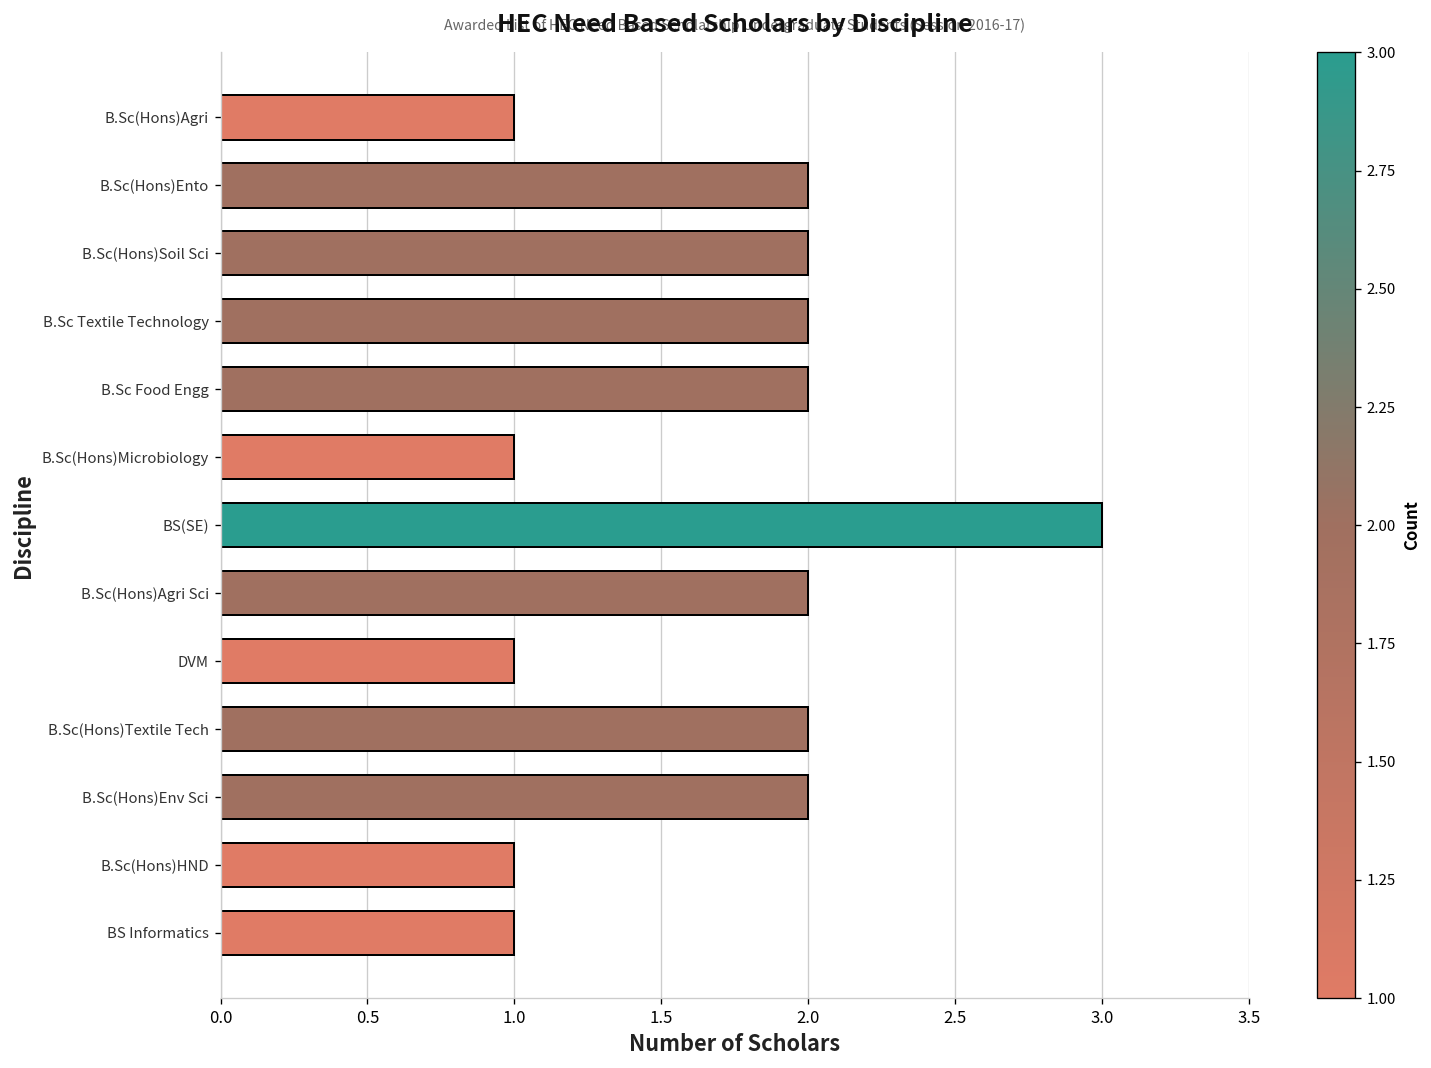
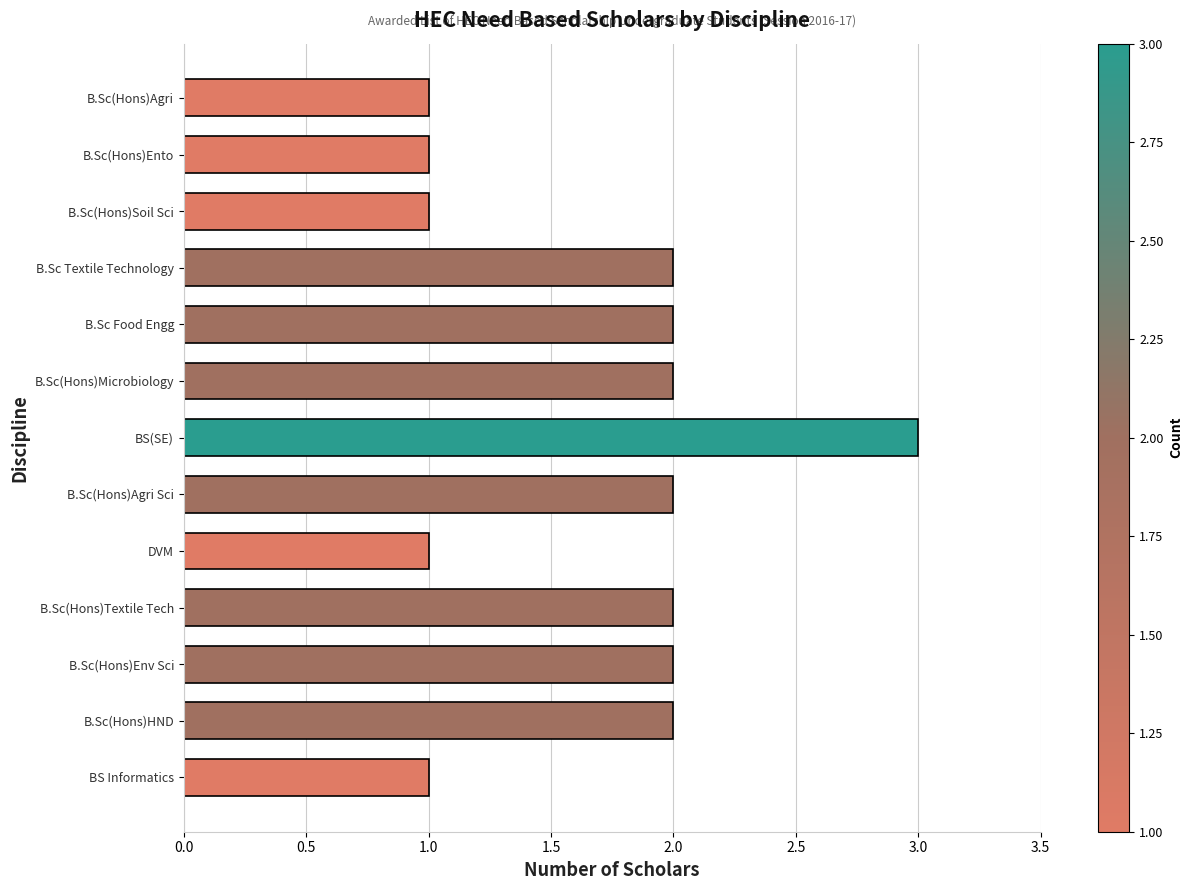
  {
    "B.Sc(Hons)Agri": 1,
-   "B.Sc(Hons)Ento": 2,
-   "B.Sc(Hons)Soil Sci": 2,
+   "B.Sc(Hons)Ento": 1,
+   "B.Sc(Hons)Soil Sci": 1,
    "B.Sc Textile Technology": 2,
    "B.Sc Food Engg": 2,
-   "B.Sc(Hons)Microbiology": 1,
+   "B.Sc(Hons)Microbiology": 2,
    "BS(SE)": 3,
    "B.Sc(Hons)Agri Sci": 2,
    "DVM": 1,
    "B.Sc(Hons)Textile Tech": 2,
    "B.Sc(Hons)Env Sci": 2,
-   "B.Sc(Hons)HND": 1,
+   "B.Sc(Hons)HND": 2,
    "BS Informatics": 1
  }
